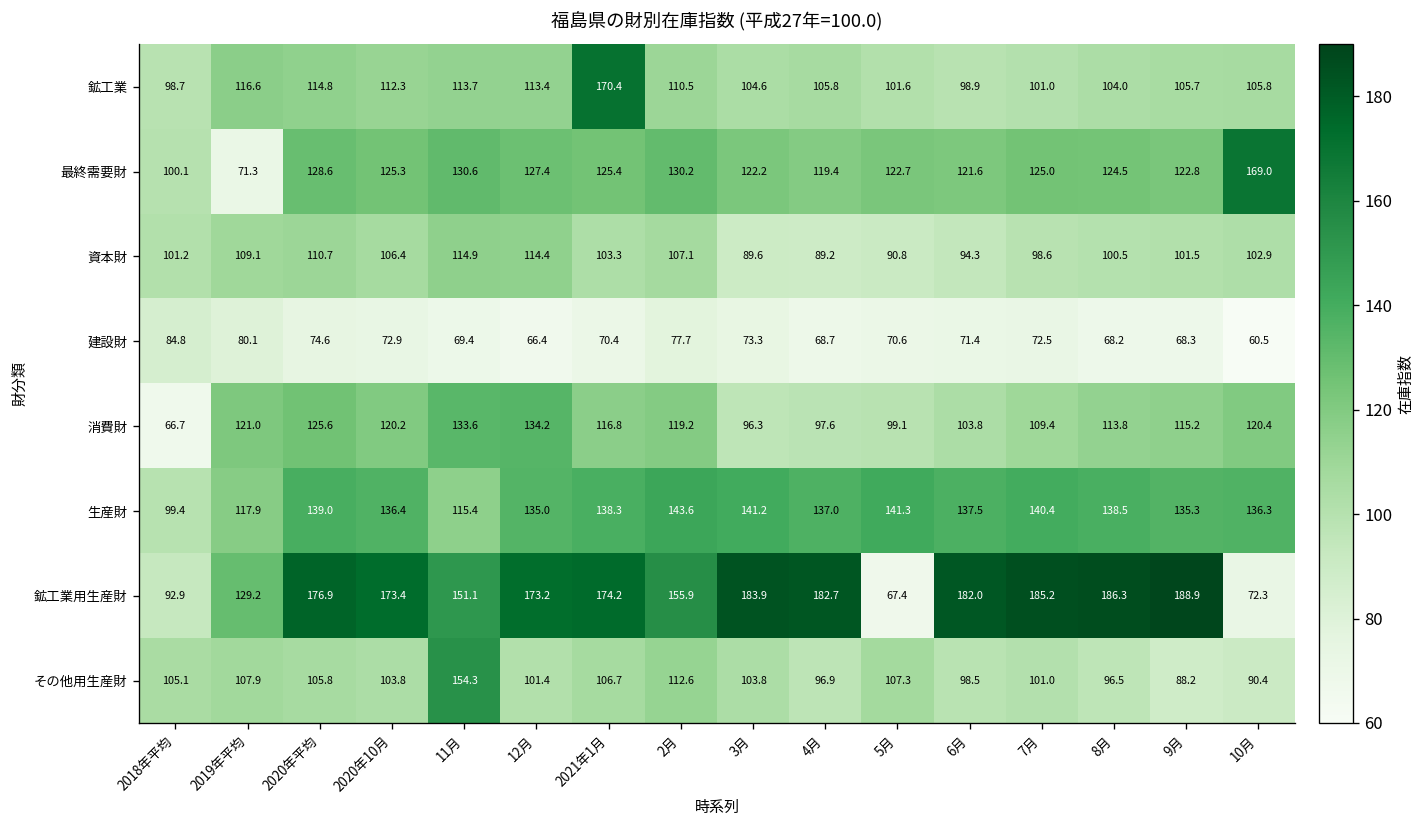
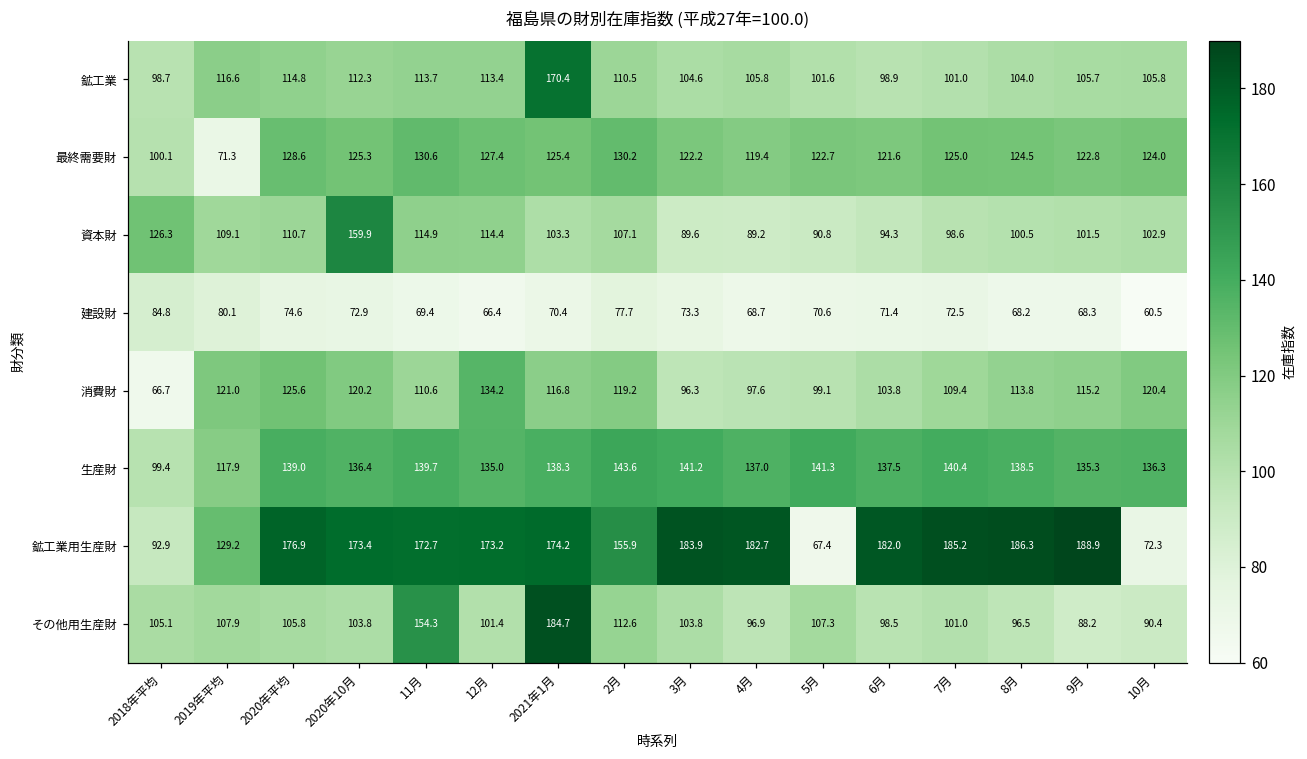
  {
    "鉱工業": {
      "2018年平均": 98.7,
      "2019年平均": 116.6,
      "2020年平均": 114.8,
      "2020年10月": 112.3,
      "11月": 113.7,
      "12月": 113.4,
      "2021年1月": 170.4,
      "2月": 110.5,
      "3月": 104.6,
      "4月": 105.8,
      "5月": 101.6,
      "6月": 98.9,
      "7月": 101.0,
      "8月": 104.0,
      "9月": 105.7,
      "10月": 105.8
    },
    "最終需要財": {
      "2018年平均": 100.1,
      "2019年平均": 71.3,
      "2020年平均": 128.6,
      "2020年10月": 125.3,
      "11月": 130.6,
      "12月": 127.4,
      "2021年1月": 125.4,
      "2月": 130.2,
      "3月": 122.2,
      "4月": 119.4,
      "5月": 122.7,
      "6月": 121.6,
      "7月": 125.0,
      "8月": 124.5,
      "9月": 122.8,
-     "10月": 169.0
+     "10月": 124.0
    },
    "資本財": {
-     "2018年平均": 101.2,
+     "2018年平均": 126.3,
      "2019年平均": 109.1,
      "2020年平均": 110.7,
-     "2020年10月": 106.4,
+     "2020年10月": 159.9,
      "11月": 114.9,
      "12月": 114.4,
      "2021年1月": 103.3,
      "2月": 107.1,
      "3月": 89.6,
      "4月": 89.2,
      "5月": 90.8,
      "6月": 94.3,
      "7月": 98.6,
      "8月": 100.5,
      "9月": 101.5,
      "10月": 102.9
    },
    "建設財": {
      "2018年平均": 84.8,
      "2019年平均": 80.1,
      "2020年平均": 74.6,
      "2020年10月": 72.9,
      "11月": 69.4,
      "12月": 66.4,
      "2021年1月": 70.4,
      "2月": 77.7,
      "3月": 73.3,
      "4月": 68.7,
      "5月": 70.6,
      "6月": 71.4,
      "7月": 72.5,
      "8月": 68.2,
      "9月": 68.3,
      "10月": 60.5
    },
    "消費財": {
      "2018年平均": 66.7,
      "2019年平均": 121.0,
      "2020年平均": 125.6,
      "2020年10月": 120.2,
-     "11月": 133.6,
+     "11月": 110.6,
      "12月": 134.2,
      "2021年1月": 116.8,
      "2月": 119.2,
      "3月": 96.3,
      "4月": 97.6,
      "5月": 99.1,
      "6月": 103.8,
      "7月": 109.4,
      "8月": 113.8,
      "9月": 115.2,
      "10月": 120.4
    },
    "生産財": {
      "2018年平均": 99.4,
      "2019年平均": 117.9,
      "2020年平均": 139.0,
      "2020年10月": 136.4,
-     "11月": 115.4,
+     "11月": 139.7,
      "12月": 135.0,
      "2021年1月": 138.3,
      "2月": 143.6,
      "3月": 141.2,
      "4月": 137.0,
      "5月": 141.3,
      "6月": 137.5,
      "7月": 140.4,
      "8月": 138.5,
      "9月": 135.3,
      "10月": 136.3
    },
    "鉱工業用生産財": {
      "2018年平均": 92.9,
      "2019年平均": 129.2,
      "2020年平均": 176.9,
      "2020年10月": 173.4,
-     "11月": 151.1,
+     "11月": 172.7,
      "12月": 173.2,
      "2021年1月": 174.2,
      "2月": 155.9,
      "3月": 183.9,
      "4月": 182.7,
      "5月": 67.4,
      "6月": 182.0,
      "7月": 185.2,
      "8月": 186.3,
      "9月": 188.9,
      "10月": 72.3
    },
    "その他用生産財": {
      "2018年平均": 105.1,
      "2019年平均": 107.9,
      "2020年平均": 105.8,
      "2020年10月": 103.8,
      "11月": 154.3,
      "12月": 101.4,
-     "2021年1月": 106.7,
+     "2021年1月": 184.7,
      "2月": 112.6,
      "3月": 103.8,
      "4月": 96.9,
      "5月": 107.3,
      "6月": 98.5,
      "7月": 101.0,
      "8月": 96.5,
      "9月": 88.2,
      "10月": 90.4
    }
  }
